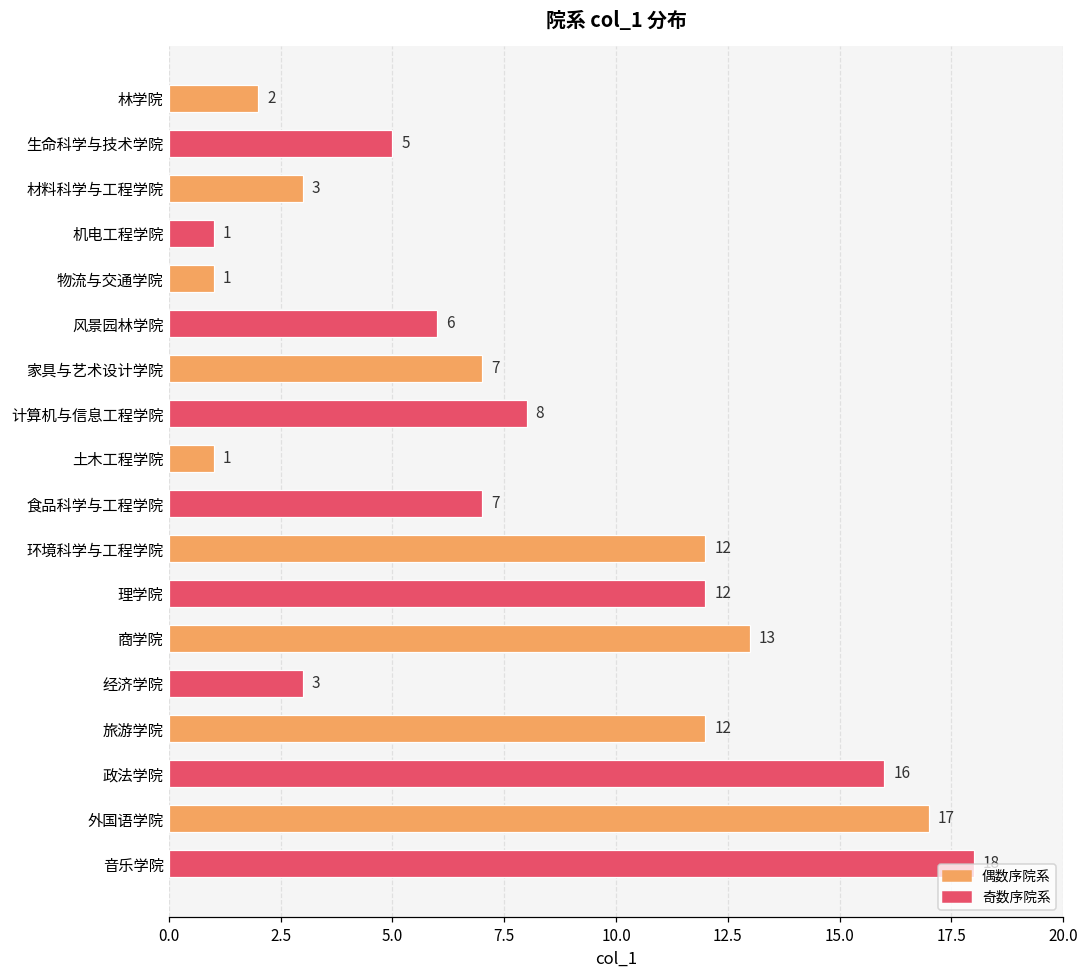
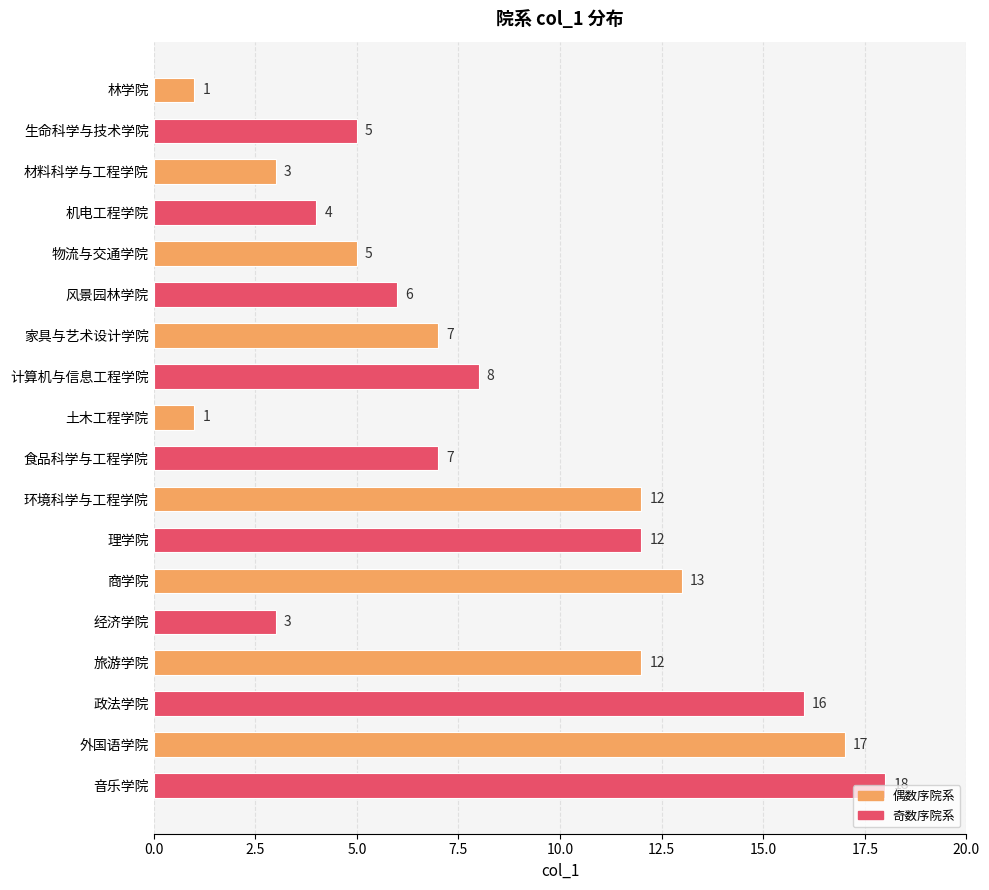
  {
-   "林学院": 2,
+   "林学院": 1,
    "生命科学与技术学院": 5,
    "材料科学与工程学院": 3,
-   "机电工程学院": 1,
-   "物流与交通学院": 1,
+   "机电工程学院": 4,
+   "物流与交通学院": 5,
    "风景园林学院": 6,
    "家具与艺术设计学院": 7,
    "计算机与信息工程学院": 8,
    "土木工程学院": 1,
    "食品科学与工程学院": 7,
    "环境科学与工程学院": 12,
    "理学院": 12,
    "商学院": 13,
    "经济学院": 3,
    "旅游学院": 12,
    "政法学院": 16,
    "外国语学院": 17
  }
